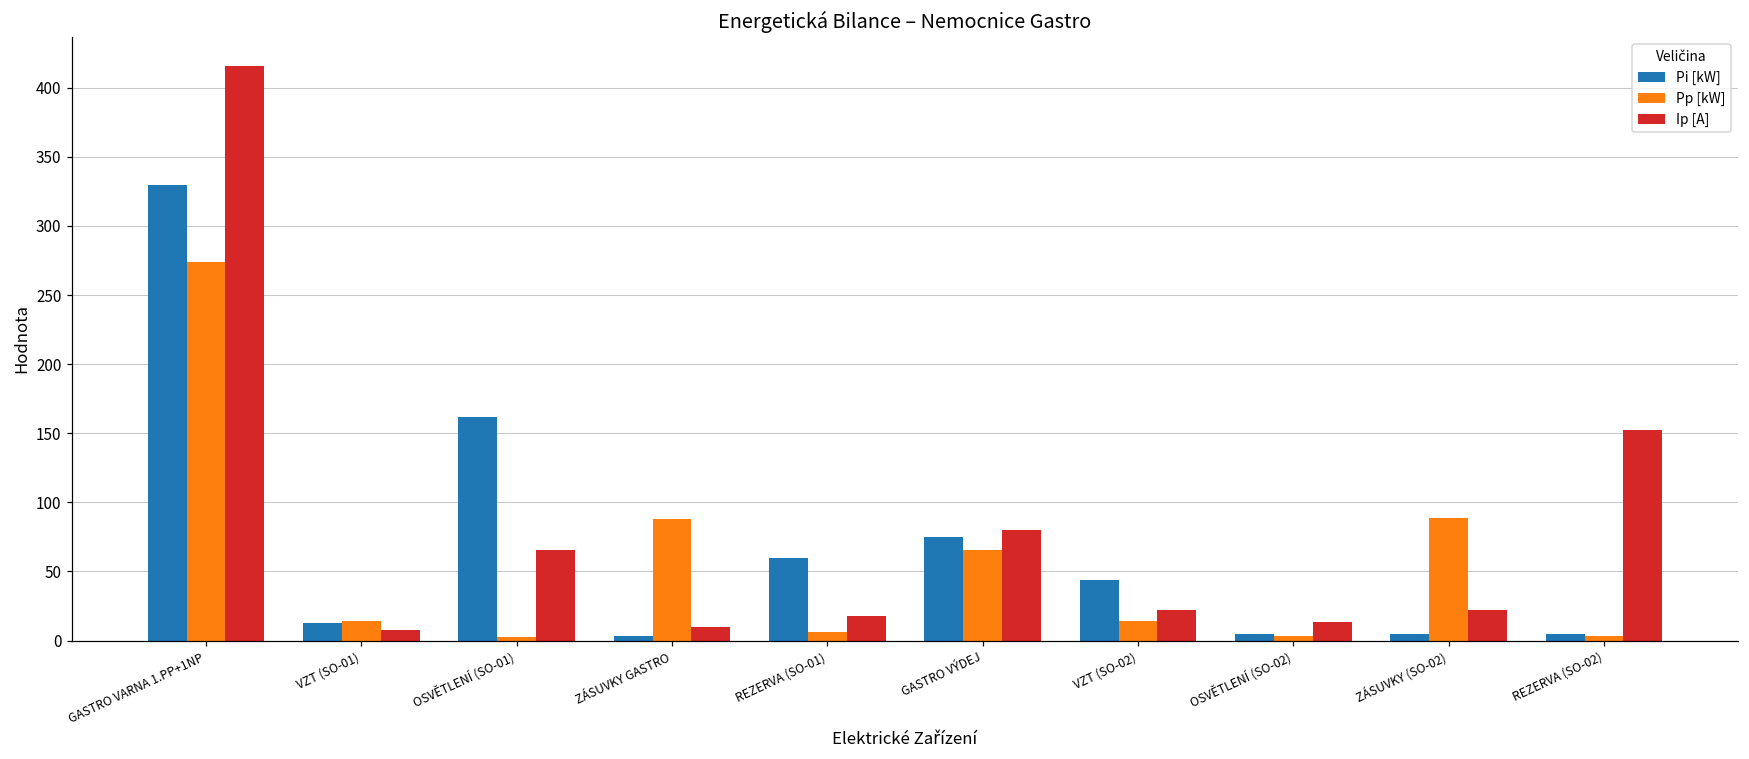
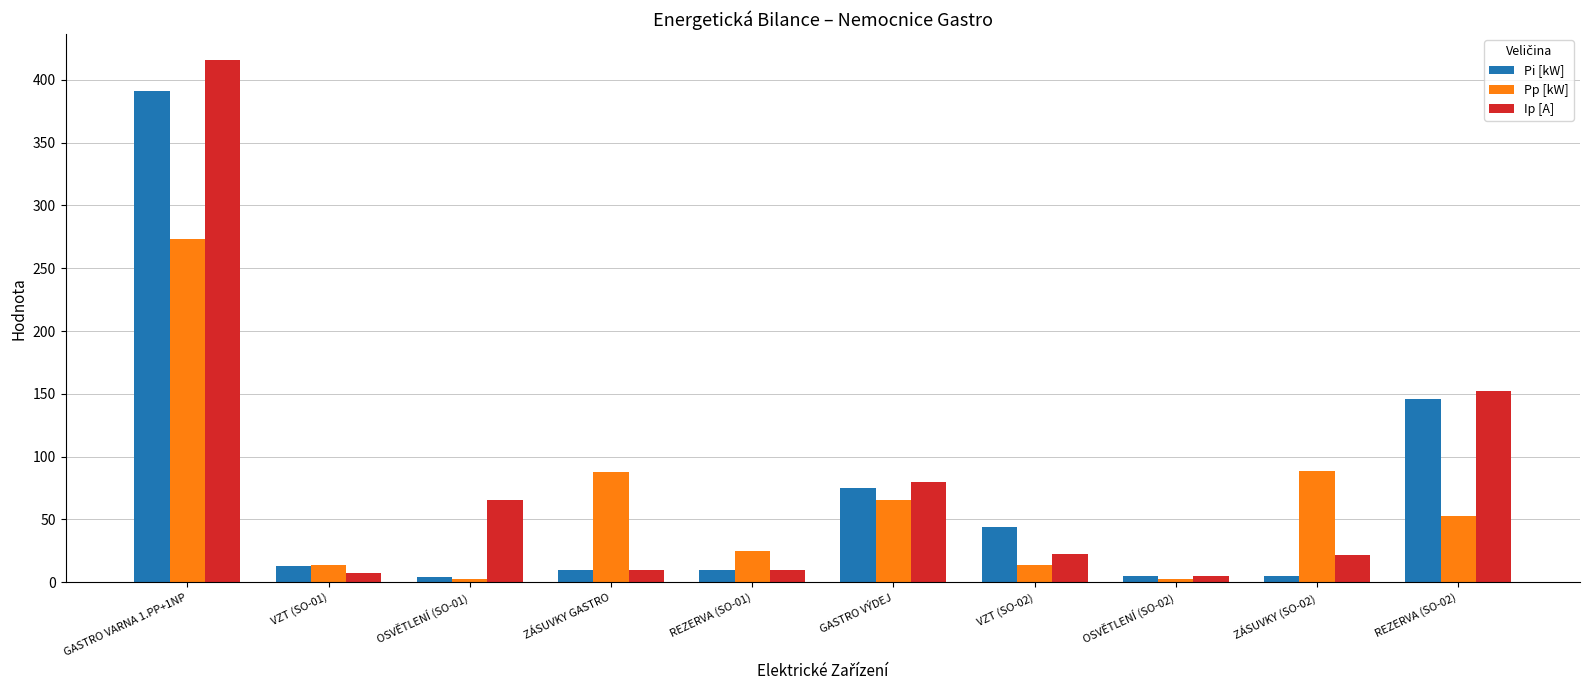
  {
    "Pi [kW]": {
-     "GASTRO VARNA 1.PP+1NP": 329,
+     "GASTRO VARNA 1.PP+1NP": 391,
      "VZT (SO-01)": 13,
-     "OSVĚTLENÍ (SO-01)": 162,
-     "ZÁSUVKY GASTRO": 3,
-     "REZERVA (SO-01)": 60,
+     "OSVĚTLENÍ (SO-01)": 4,
+     "ZÁSUVKY GASTRO": 10,
+     "REZERVA (SO-01)": 10,
      "GASTRO VÝDEJ": 75,
      "VZT (SO-02)": 44,
      "OSVĚTLENÍ (SO-02)": 5,
      "ZÁSUVKY (SO-02)": 5,
-     "REZERVA (SO-02)": 5
+     "REZERVA (SO-02)": 146
    },
    "Pp [kW]": {
      "GASTRO VARNA 1.PP+1NP": 274,
      "VZT (SO-01)": 14,
      "OSVĚTLENÍ (SO-01)": 3,
      "ZÁSUVKY GASTRO": 88,
-     "REZERVA (SO-01)": 6,
+     "REZERVA (SO-01)": 25,
      "GASTRO VÝDEJ": 66,
      "VZT (SO-02)": 14,
      "OSVĚTLENÍ (SO-02)": 3,
      "ZÁSUVKY (SO-02)": 88,
-     "REZERVA (SO-02)": 4
+     "REZERVA (SO-02)": 53
    },
    "Ip [A]": {
      "GASTRO VARNA 1.PP+1NP": 416,
      "VZT (SO-01)": 7,
      "OSVĚTLENÍ (SO-01)": 65,
      "ZÁSUVKY GASTRO": 10,
-     "REZERVA (SO-01)": 18,
+     "REZERVA (SO-01)": 10,
      "GASTRO VÝDEJ": 80,
      "VZT (SO-02)": 22,
-     "OSVĚTLENÍ (SO-02)": 13,
+     "OSVĚTLENÍ (SO-02)": 5,
      "ZÁSUVKY (SO-02)": 22,
      "REZERVA (SO-02)": 152
    }
  }
